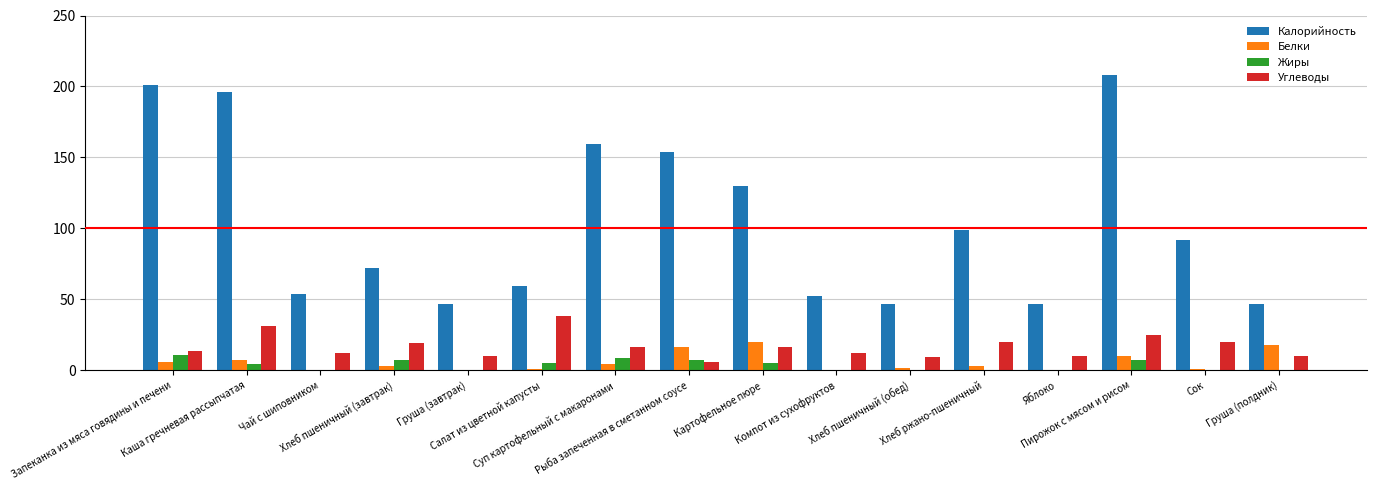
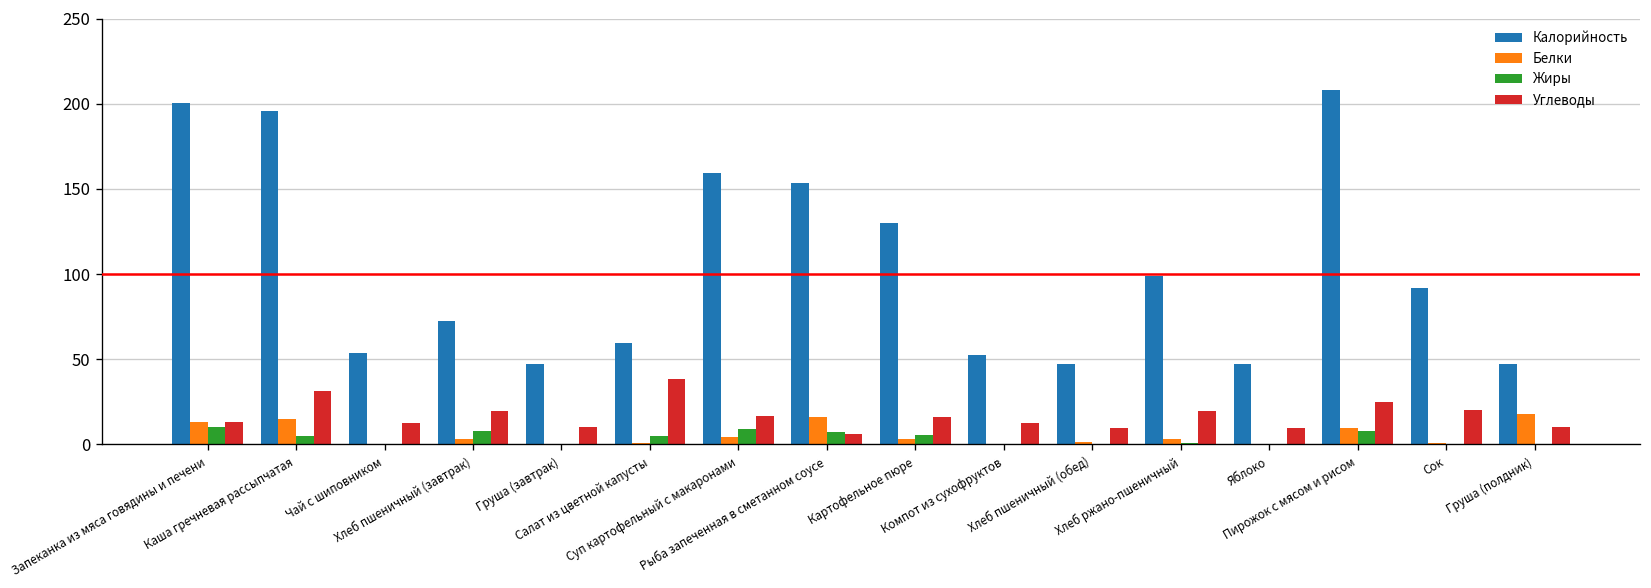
  {
    "Калорийность": {
      "Запеканка из мяса говядины и печени": 201,
      "Каша гречневая рассыпчатая": 196,
      "Чай с шиповником": 54,
      "Хлеб пшеничный (завтрак)": 72,
      "Груша (завтрак)": 47,
      "Салат из цветной капусты": 60,
      "Суп картофельный с макаронами": 159,
      "Рыба запеченная в сметанном соусе": 154,
      "Картофельное пюре": 130,
      "Компот из сухофруктов": 53,
      "Хлеб пшеничный (обед)": 47,
      "Хлеб ржано-пшеничный": 99,
      "Яблоко": 47,
      "Пирожок с мясом и рисом": 208,
      "Сок": 92,
      "Груша (полдник)": 47
    },
    "Белки": {
-     "Запеканка из мяса говядины и печени": 6,
-     "Каша гречневая рассыпчатая": 7,
+     "Запеканка из мяса говядины и печени": 13,
+     "Каша гречневая рассыпчатая": 15,
      "Хлеб пшеничный (завтрак)": 3,
      "Суп картофельный с макаронами": 4,
      "Рыба запеченная в сметанном соусе": 16,
-     "Картофельное пюре": 20,
+     "Картофельное пюре": 3,
      "Хлеб ржано-пшеничный": 3,
      "Пирожок с мясом и рисом": 10,
      "Груша (полдник)": 18
    },
    "Жиры": {
      "Запеканка из мяса говядины и печени": 11,
      "Каша гречневая рассыпчатая": 5,
      "Хлеб пшеничный (завтрак)": 8,
      "Салат из цветной капусты": 5,
      "Суп картофельный с макаронами": 9,
      "Рыба запеченная в сметанном соусе": 7,
      "Картофельное пюре": 5,
      "Пирожок с мясом и рисом": 8
    },
    "Углеводы": {
      "Запеканка из мяса говядины и печени": 13,
      "Каша гречневая рассыпчатая": 31,
      "Чай с шиповником": 13,
      "Хлеб пшеничный (завтрак)": 19,
      "Груша (завтрак)": 10,
      "Салат из цветной капусты": 39,
      "Суп картофельный с макаронами": 17,
      "Рыба запеченная в сметанном соусе": 6,
      "Картофельное пюре": 16,
      "Компот из сухофруктов": 12,
      "Хлеб пшеничный (обед)": 10,
      "Хлеб ржано-пшеничный": 20,
      "Яблоко": 10,
      "Пирожок с мясом и рисом": 25,
      "Сок": 20,
      "Груша (полдник)": 10
    }
  }
